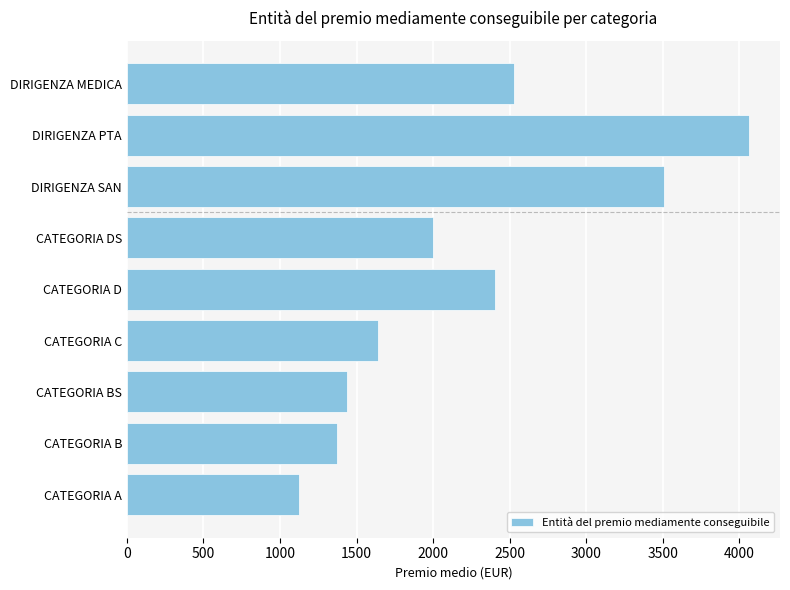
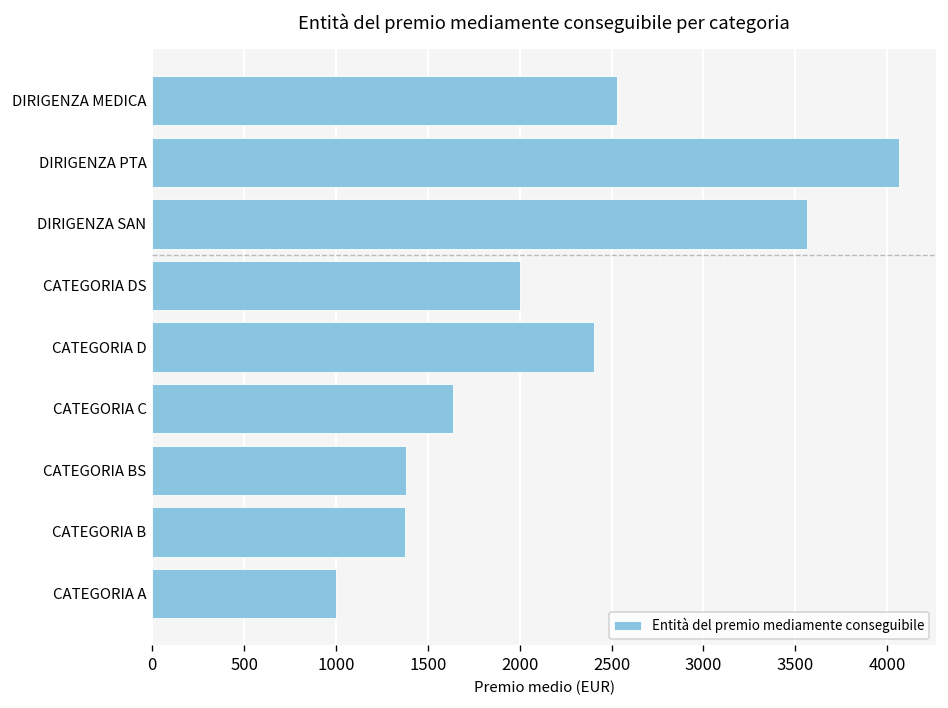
  {
    "DIRIGENZA MEDICA": 2530,
    "DIRIGENZA PTA": 4060,
-   "DIRIGENZA SAN": 3510,
+   "DIRIGENZA SAN": 3560,
    "CATEGORIA DS": 2000,
    "CATEGORIA D": 2400,
    "CATEGORIA C": 1640,
-   "CATEGORIA BS": 1440,
+   "CATEGORIA BS": 1380,
    "CATEGORIA B": 1370,
-   "CATEGORIA A": 1120
+   "CATEGORIA A": 1000
  }
